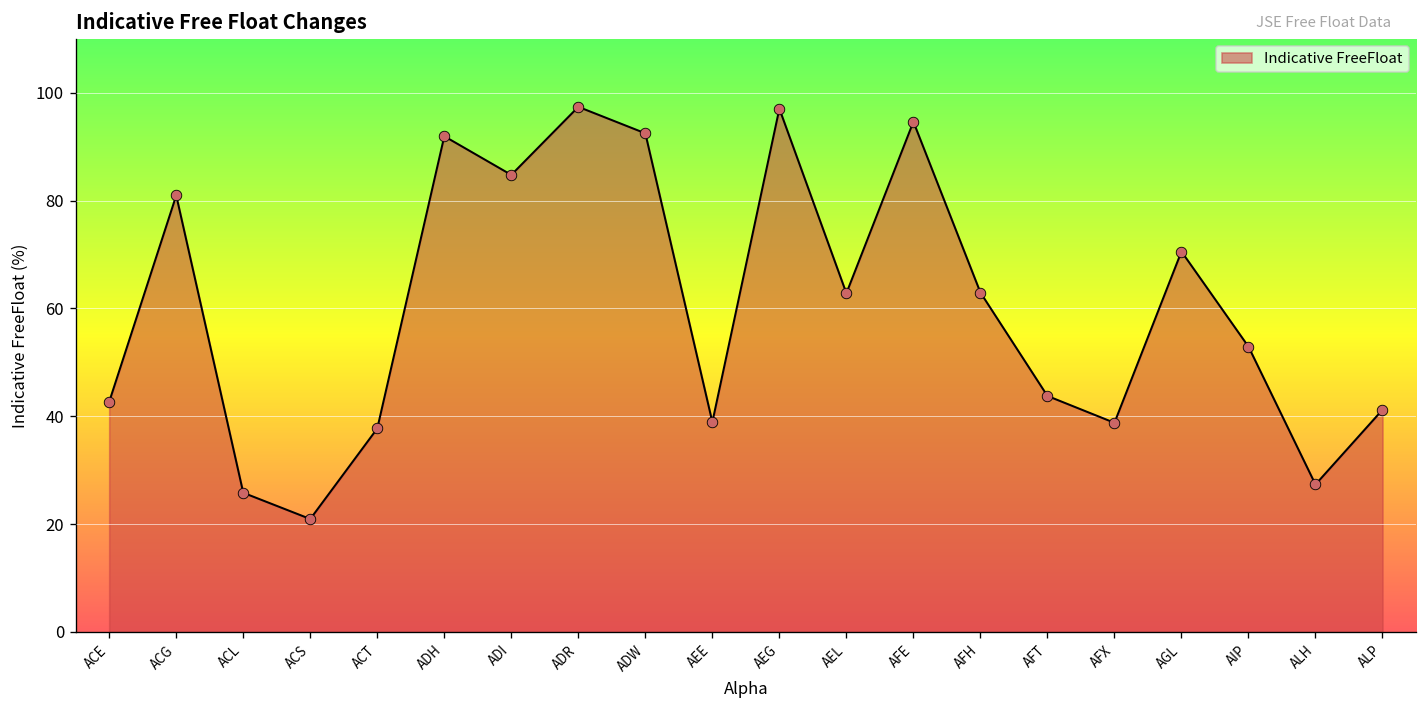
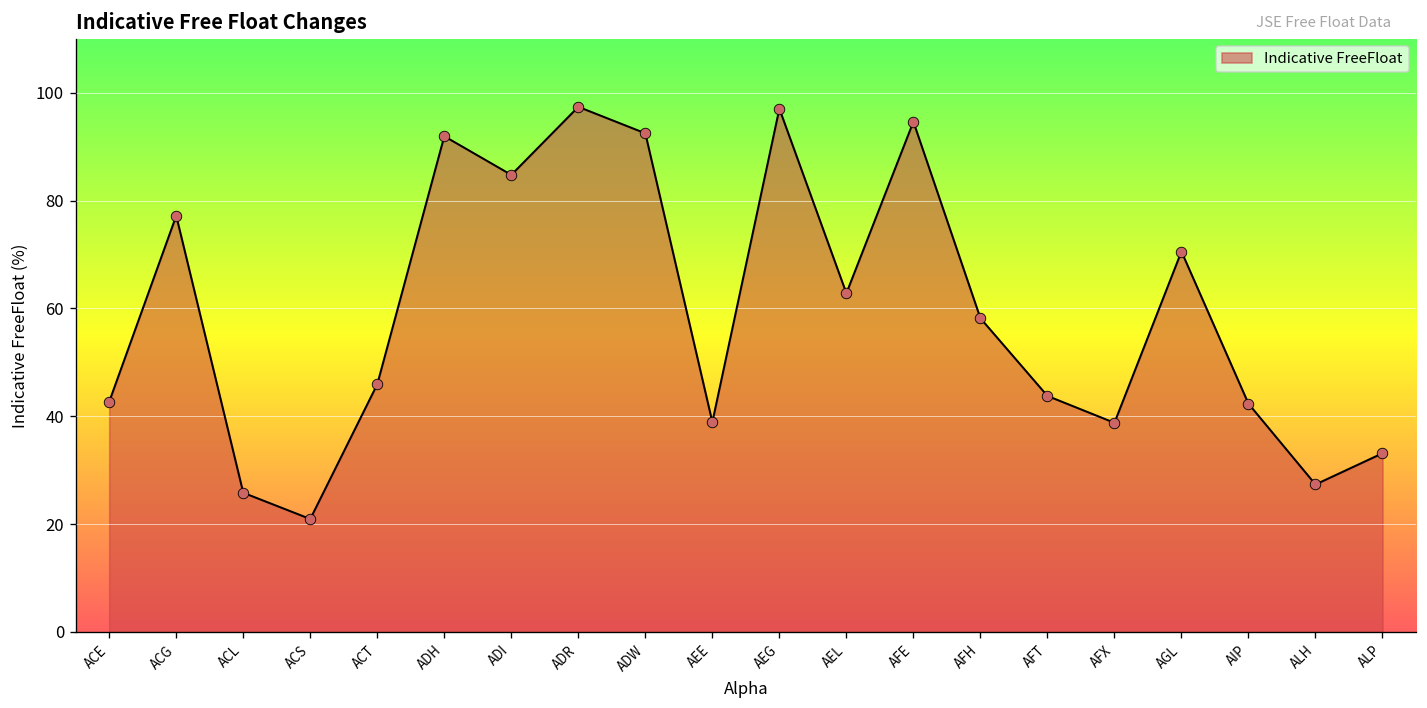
  {
    "ACE": 43,
-   "ACG": 81,
+   "ACG": 77,
    "ACL": 26,
    "ACS": 21,
-   "ACT": 38,
+   "ACT": 46,
    "ADH": 92,
    "ADI": 85,
    "ADR": 97,
    "ADW": 92,
    "AEE": 39,
    "AEG": 97,
    "AEL": 63,
    "AFE": 95,
-   "AFH": 63,
+   "AFH": 58,
    "AFT": 44,
    "AFX": 39,
    "AGL": 71,
-   "AIP": 53,
+   "AIP": 42,
    "ALH": 27,
-   "ALP": 41
+   "ALP": 33
  }
